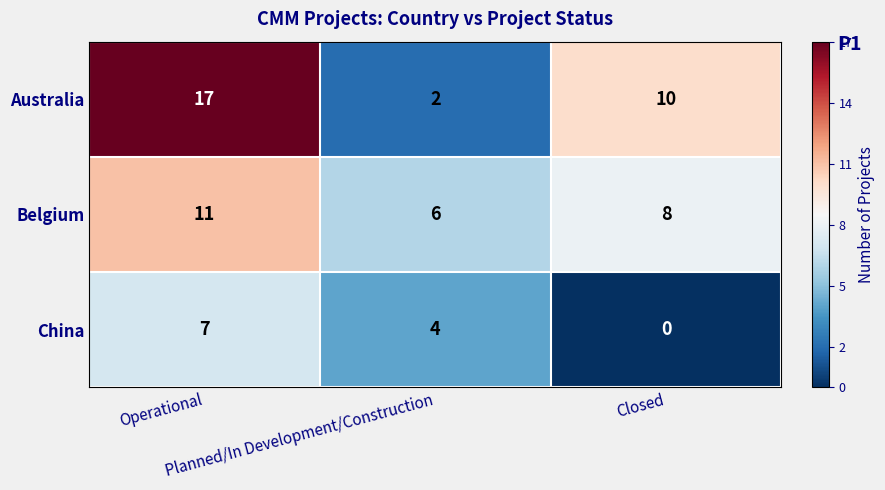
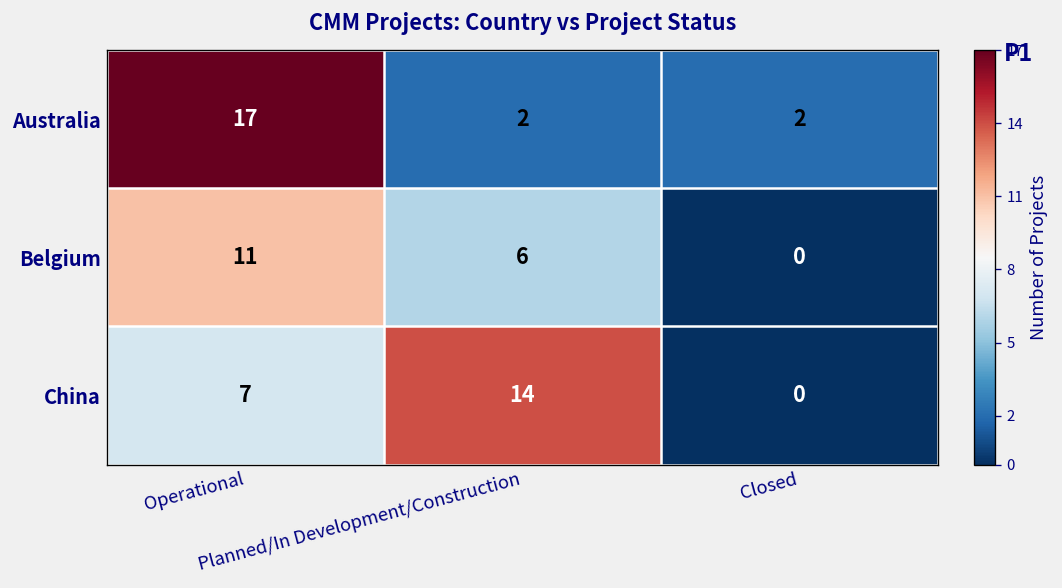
  {
    "Australia": {
      "Operational": 17,
      "Planned/In Development/Construction": 2,
-     "Closed": 10
+     "Closed": 2
    },
    "Belgium": {
      "Operational": 11,
      "Planned/In Development/Construction": 6,
-     "Closed": 8
+     "Closed": 0
    },
    "China": {
      "Operational": 7,
-     "Planned/In Development/Construction": 4,
+     "Planned/In Development/Construction": 14,
      "Closed": 0
    }
  }
